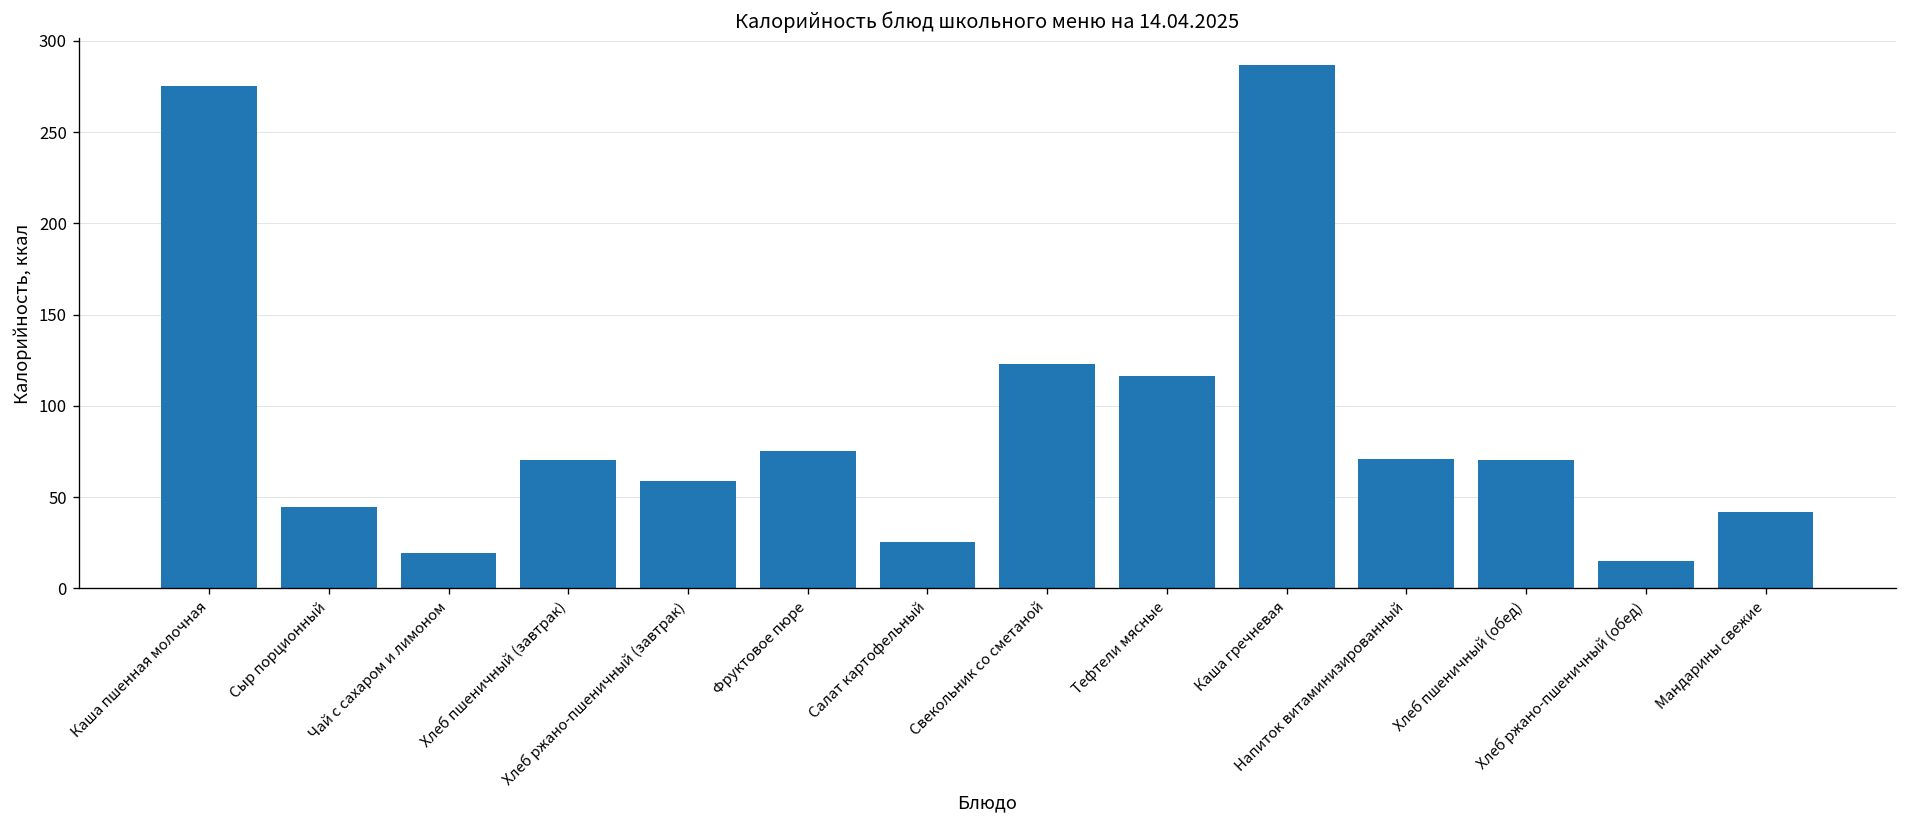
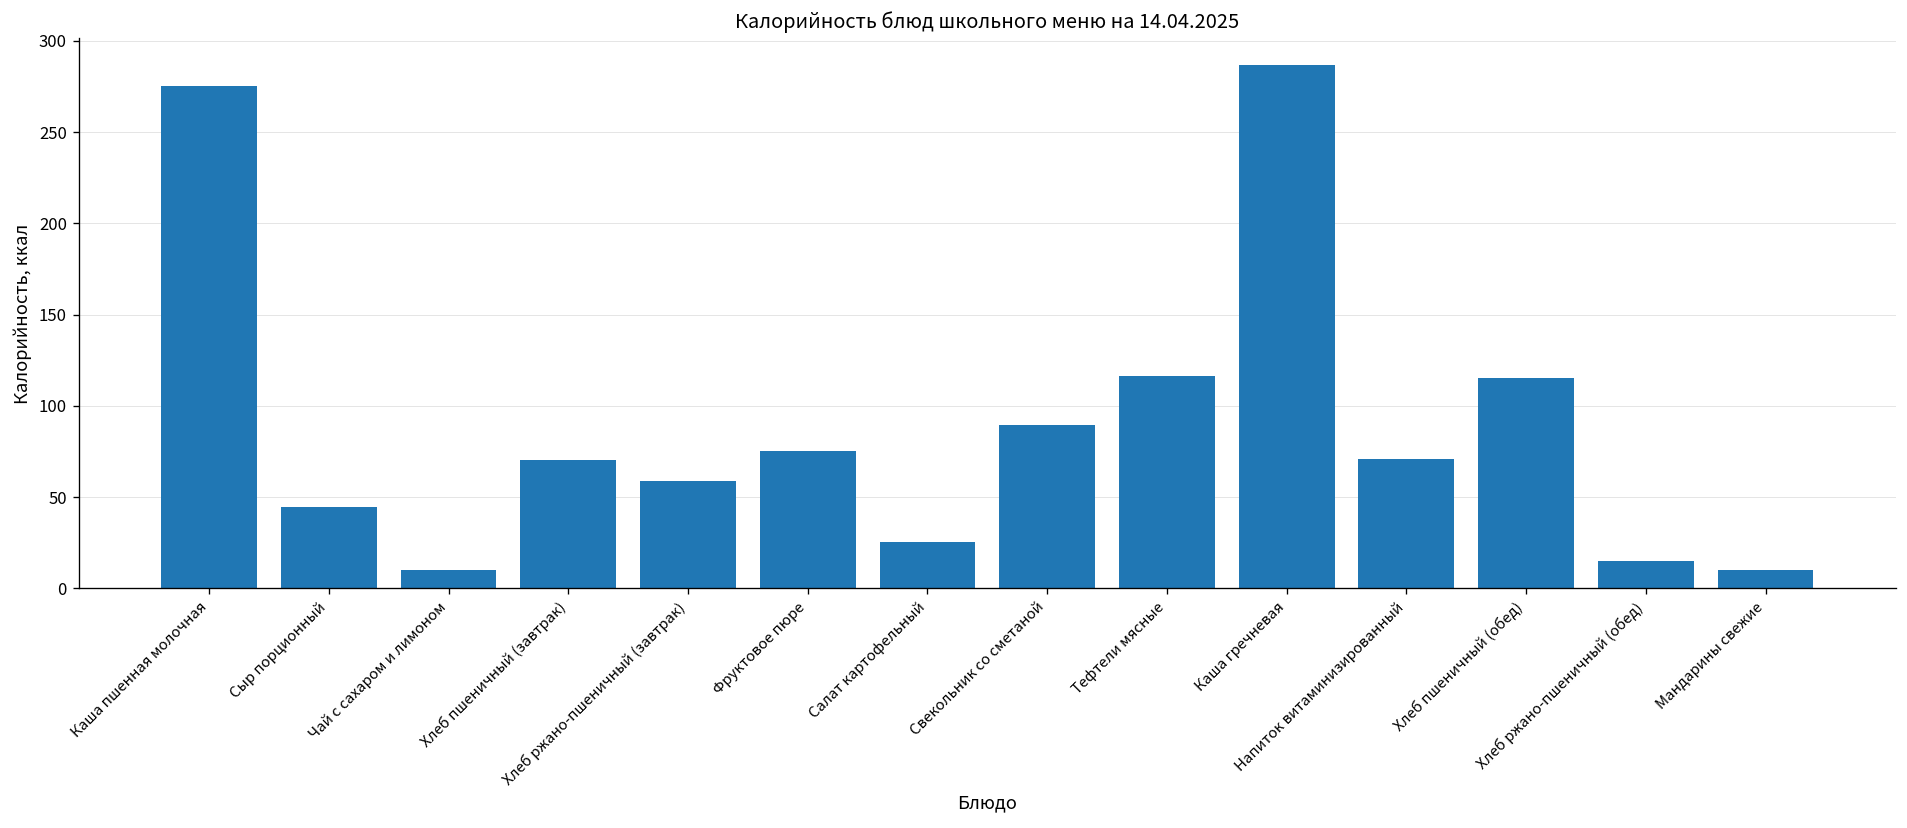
  {
    "Каша пшенная молочная": 275,
    "Сыр порционный": 45,
-   "Чай с сахаром и лимоном": 19,
+   "Чай с сахаром и лимоном": 10,
    "Хлеб пшеничный (завтрак)": 70,
    "Хлеб ржано-пшеничный (завтрак)": 59,
    "Фруктовое пюре": 75,
    "Салат картофельный": 26,
-   "Свекольник со сметаной": 123,
+   "Свекольник со сметаной": 90,
    "Тефтели мясные": 117,
    "Каша гречневая": 287,
    "Напиток витаминизированный": 71,
-   "Хлеб пшеничный (обед)": 70,
+   "Хлеб пшеничный (обед)": 115,
    "Хлеб ржано-пшеничный (обед)": 15,
-   "Мандарины свежие": 42
+   "Мандарины свежие": 10
  }
